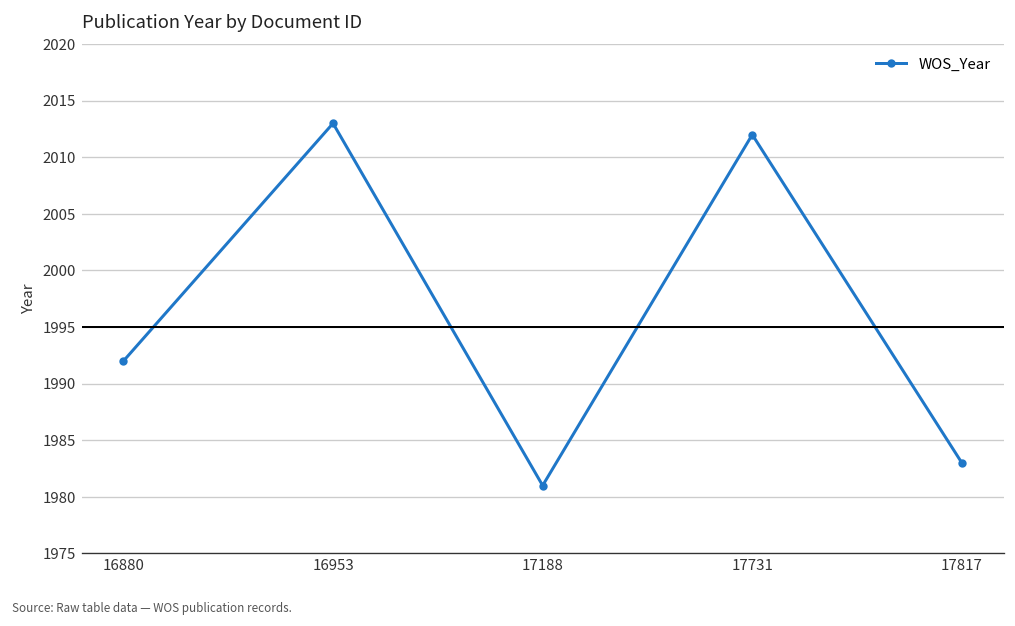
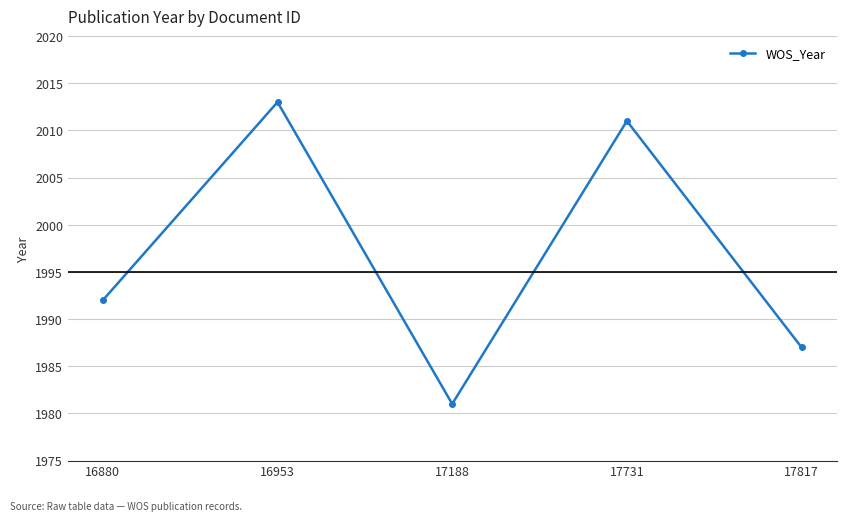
  {
    "16880": 1992,
    "16953": 2013,
    "17188": 1981,
-   "17731": 2012,
-   "17817": 1983
+   "17731": 2011,
+   "17817": 1987
  }
